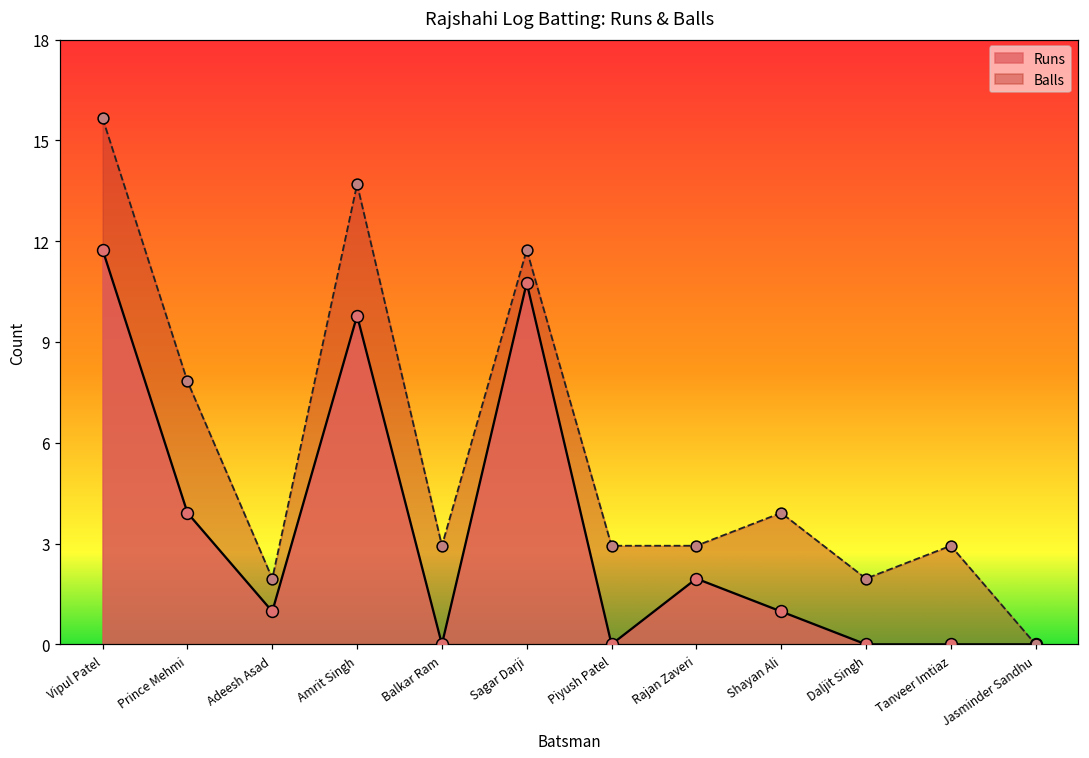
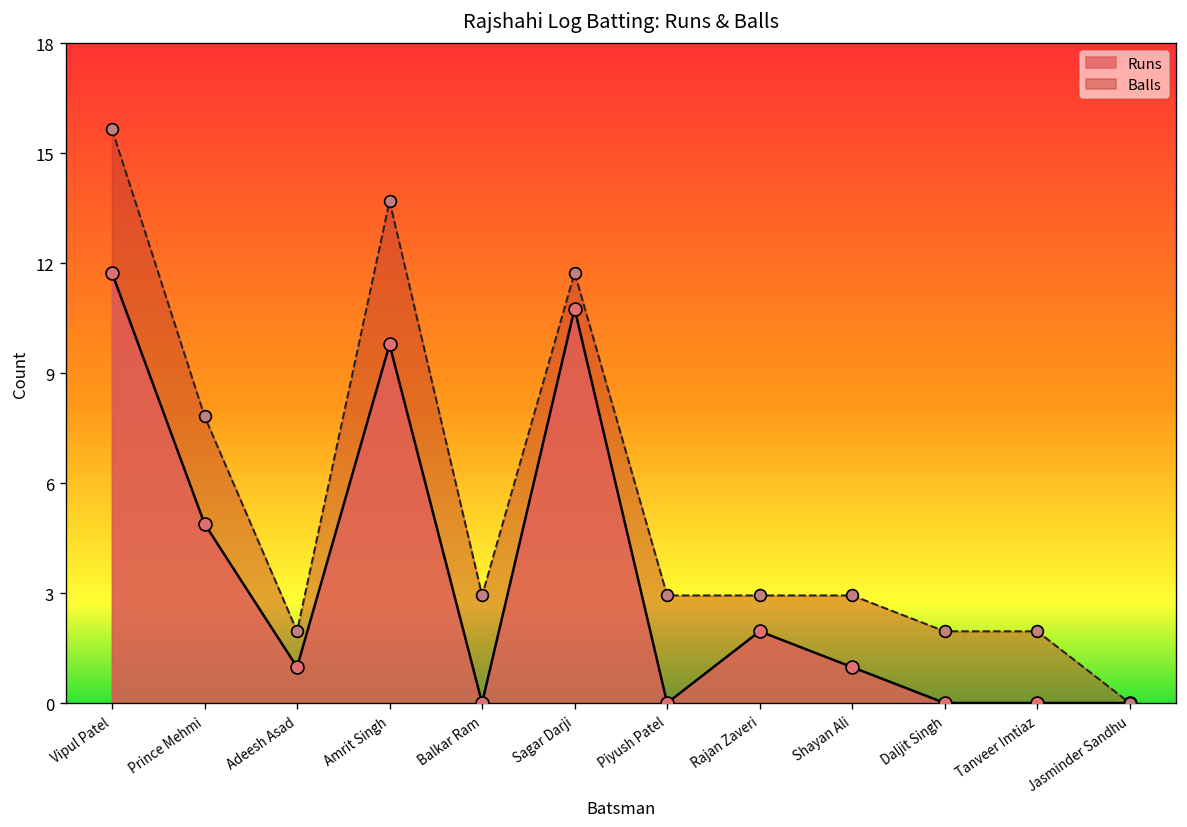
  {
    "Runs": {
      "Vipul Patel": 12,
-     "Prince Mehmi": 4,
+     "Prince Mehmi": 5,
      "Adeesh Asad": 1,
      "Amrit Singh": 10,
      "Balkar Ram": 0,
      "Sagar Darji": 11,
      "Piyush Patel": 0,
      "Rajan Zaveri": 2,
      "Shayan Ali": 1,
      "Daljit Singh": 0,
      "Tanveer Imtiaz": 0
    },
    "Balls": {
      "Vipul Patel": 16,
      "Prince Mehmi": 8,
      "Adeesh Asad": 2,
      "Amrit Singh": 14,
      "Balkar Ram": 3,
      "Sagar Darji": 12,
      "Piyush Patel": 3,
      "Rajan Zaveri": 3,
-     "Shayan Ali": 4,
+     "Shayan Ali": 3,
      "Daljit Singh": 2,
-     "Tanveer Imtiaz": 3
+     "Tanveer Imtiaz": 2
    }
  }
